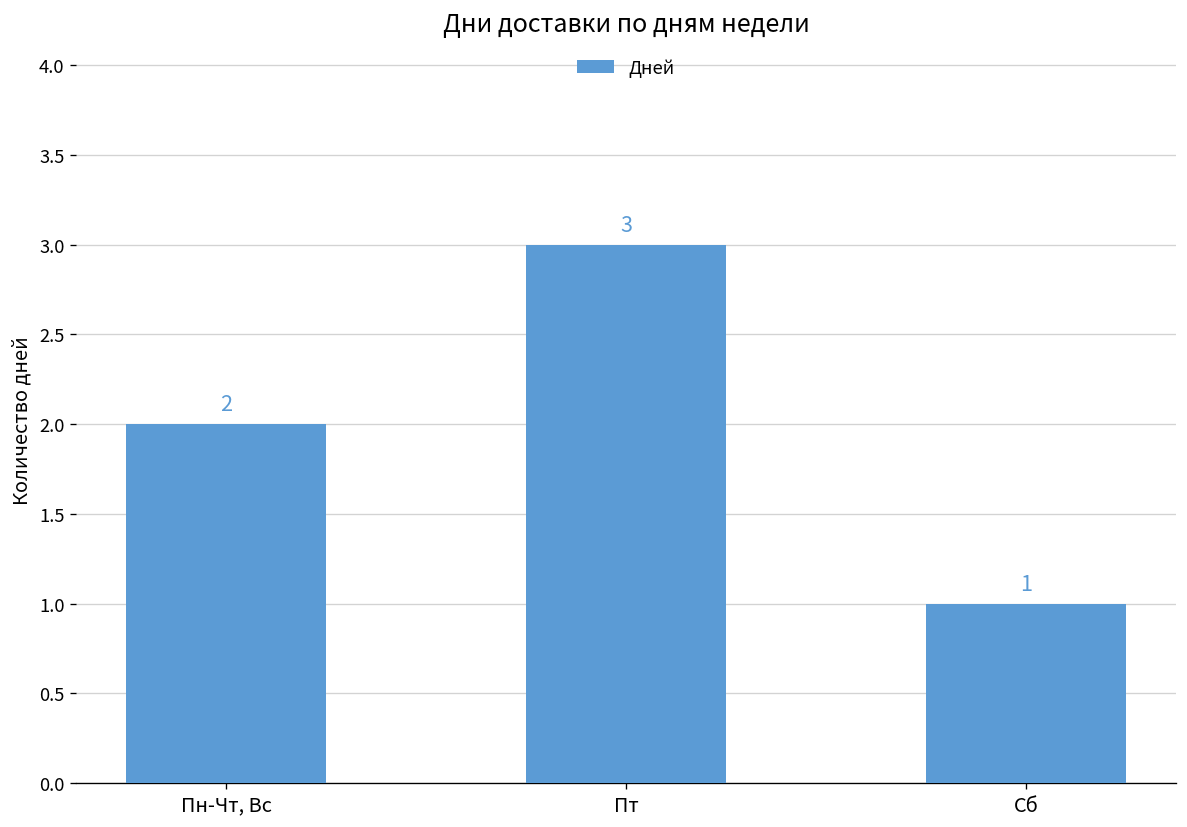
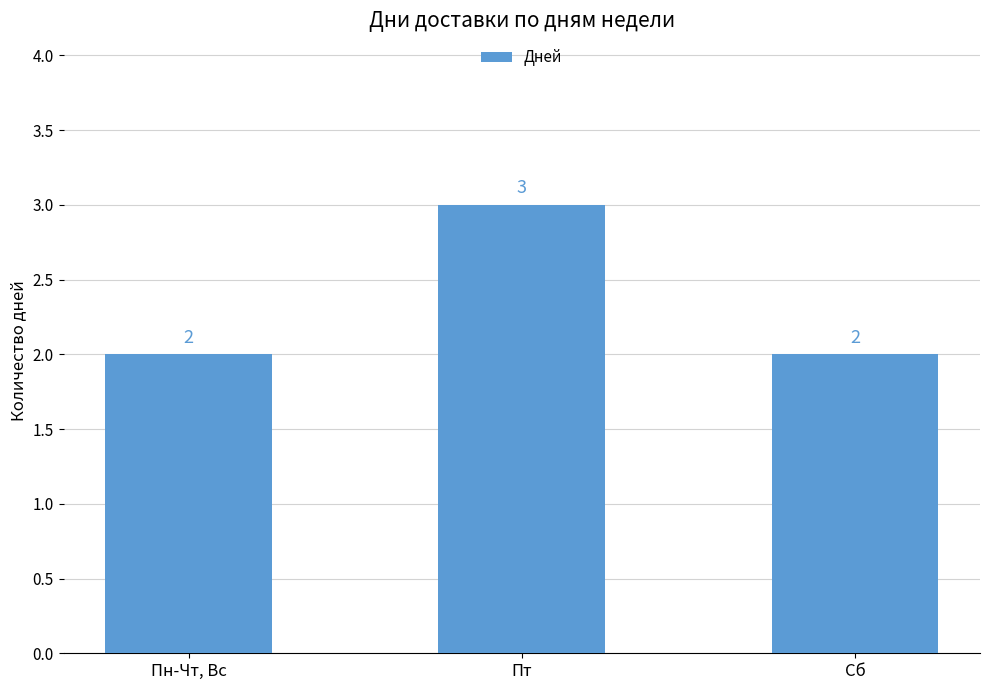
  {
    "Пн-Чт, Вс": 2,
    "Пт": 3,
-   "Сб": 1
+   "Сб": 2
  }
